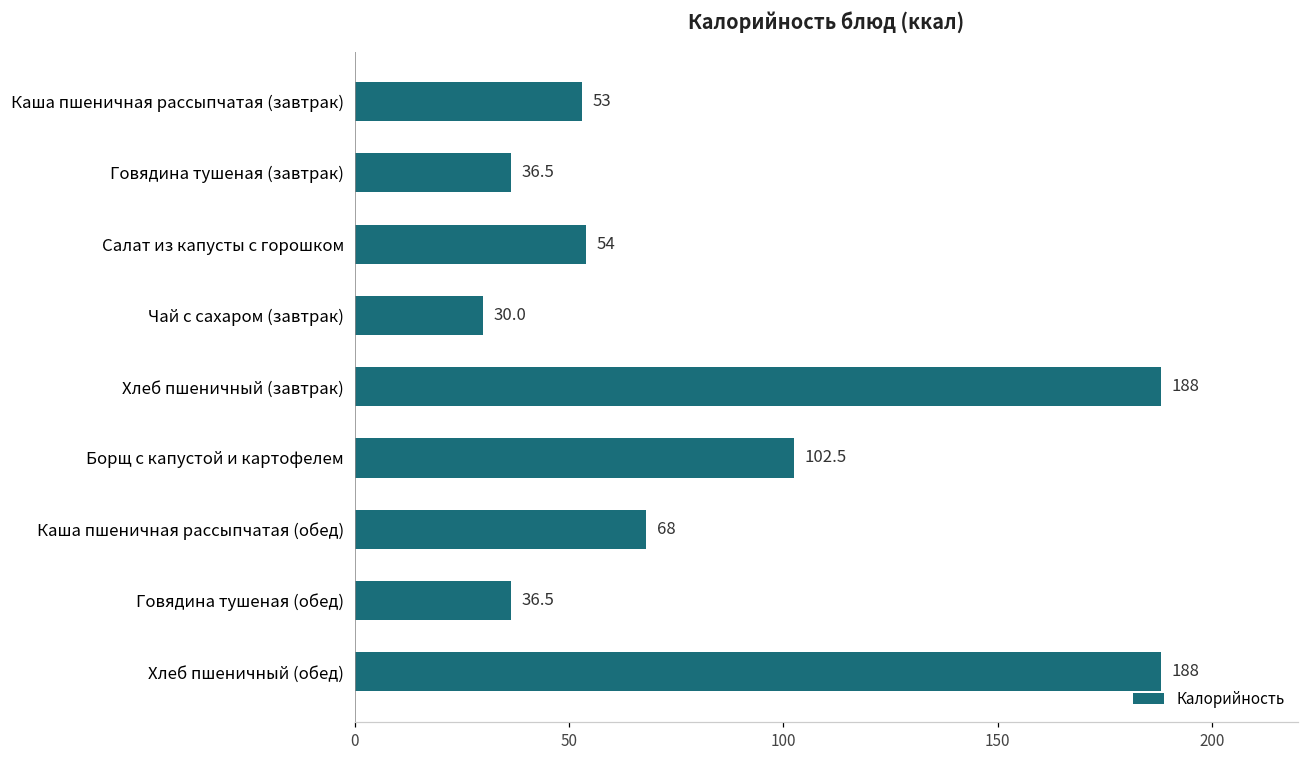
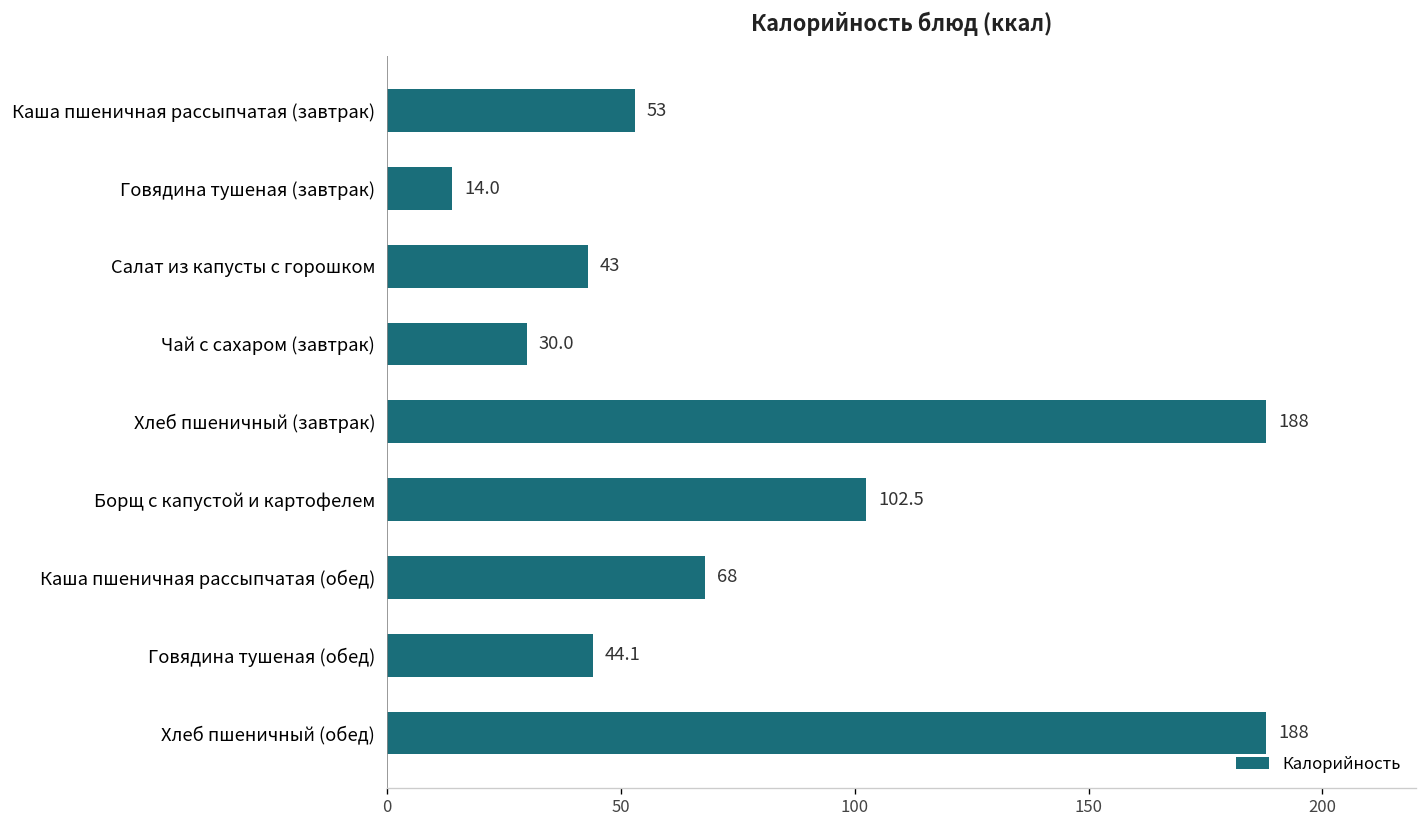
  {
    "Каша пшеничная рассыпчатая (завтрак)": 53,
-   "Говядина тушеная (завтрак)": 36.5,
-   "Салат из капусты с горошком": 54,
+   "Говядина тушеная (завтрак)": 14.0,
+   "Салат из капусты с горошком": 43,
    "Чай с сахаром (завтрак)": 30.0,
    "Хлеб пшеничный (завтрак)": 188,
    "Борщ с капустой и картофелем": 102.5,
    "Каша пшеничная рассыпчатая (обед)": 68,
-   "Говядина тушеная (обед)": 36.5,
+   "Говядина тушеная (обед)": 44.1,
    "Хлеб пшеничный (обед)": 188
  }
